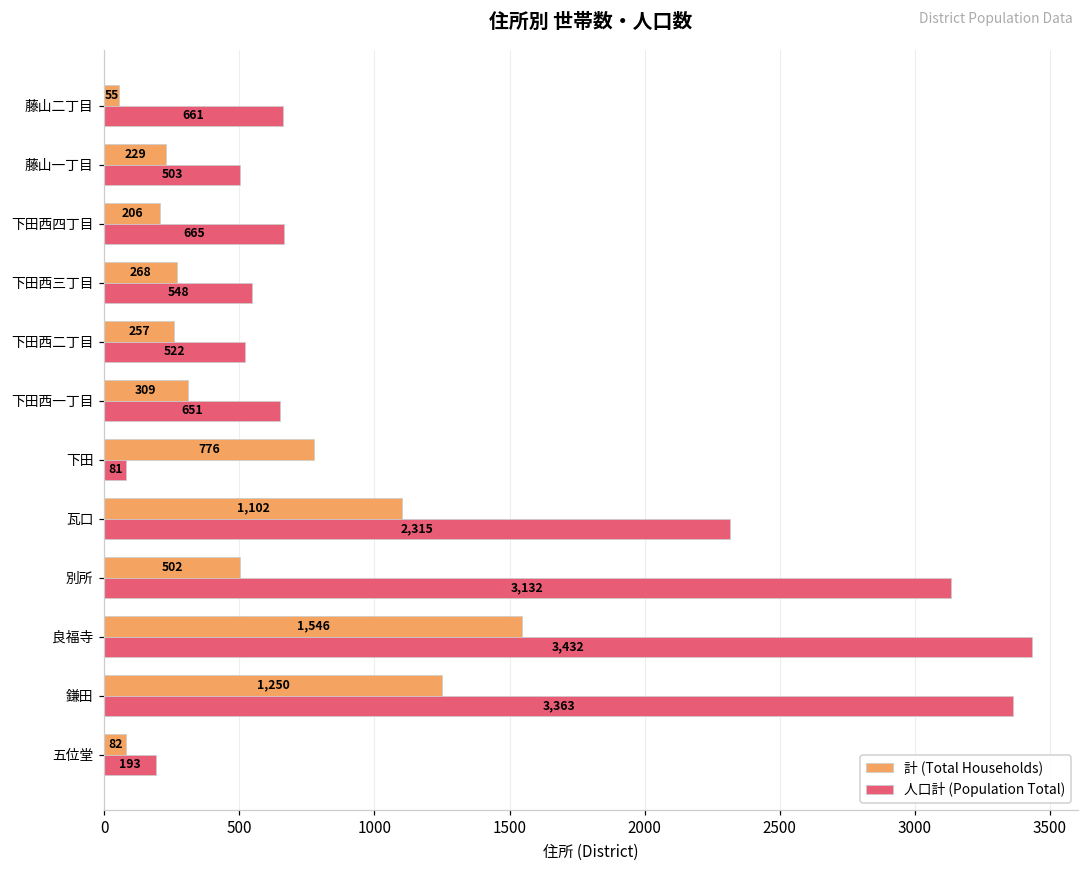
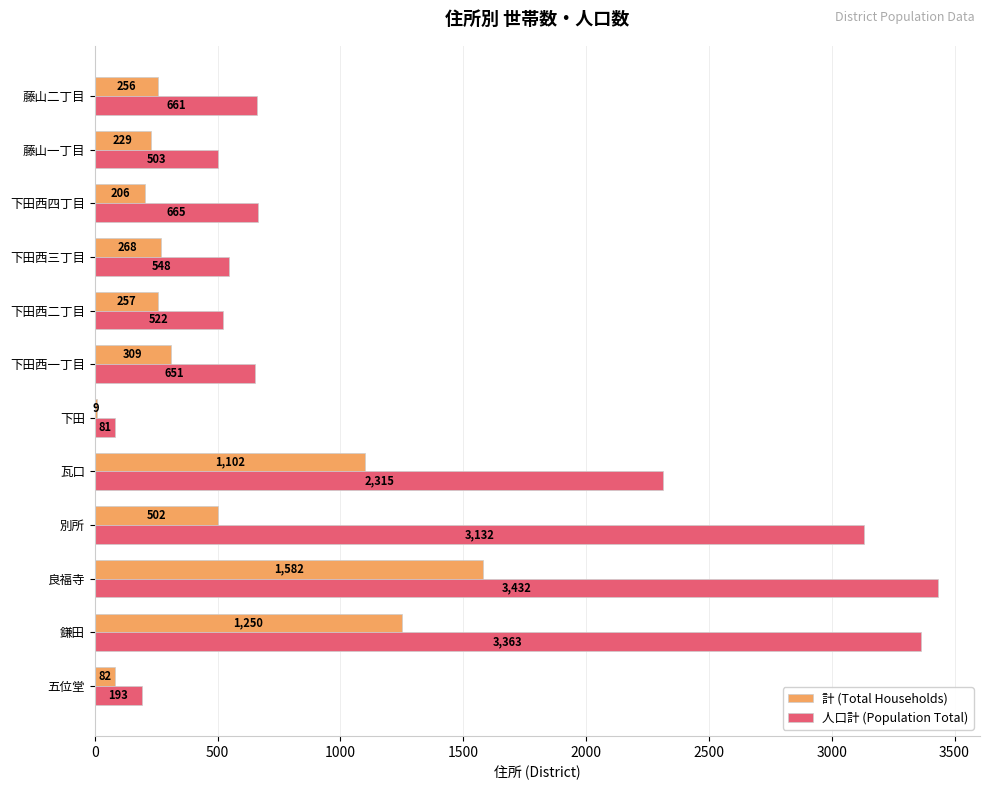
  {
    "計 (Total Households)": {
-     "藤山二丁目": "55",
+     "藤山二丁目": "256",
      "藤山一丁目": "229",
      "下田西四丁目": "206",
      "下田西三丁目": "268",
      "下田西二丁目": "257",
      "下田西一丁目": "309",
-     "下田": "776",
+     "下田": "9",
      "瓦口": "1,102",
      "別所": "502",
-     "良福寺": "1,546",
+     "良福寺": "1,582",
      "鎌田": "1,250",
      "五位堂": "82"
    },
    "人口計 (Population Total)": {
      "藤山二丁目": "661",
      "藤山一丁目": "503",
      "下田西四丁目": "665",
      "下田西三丁目": "548",
      "下田西二丁目": "522",
      "下田西一丁目": "651",
      "下田": "81",
      "瓦口": "2,315",
      "別所": "3,132",
      "良福寺": "3,432",
      "鎌田": "3,363",
      "五位堂": "193"
    }
  }
